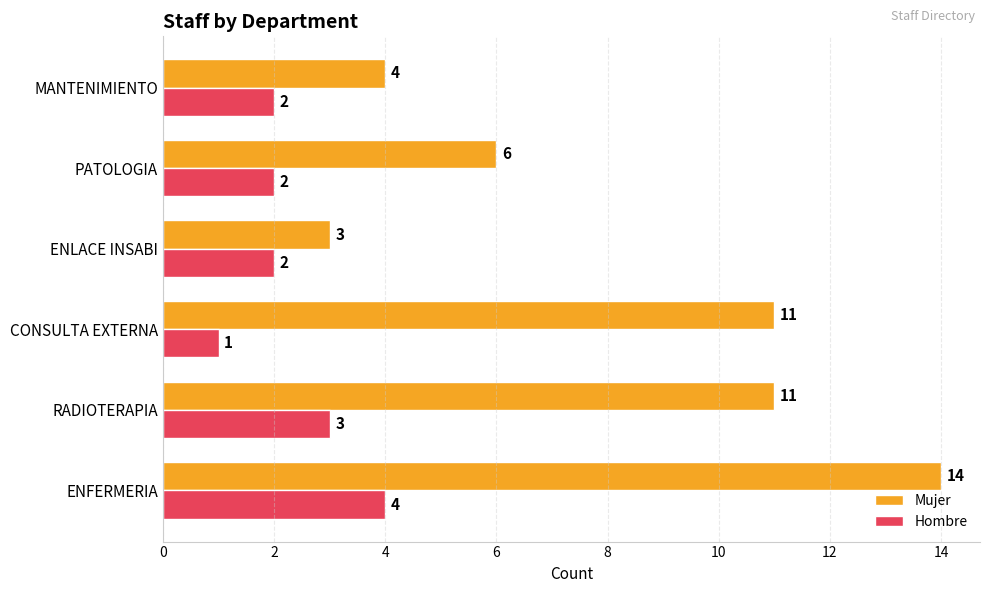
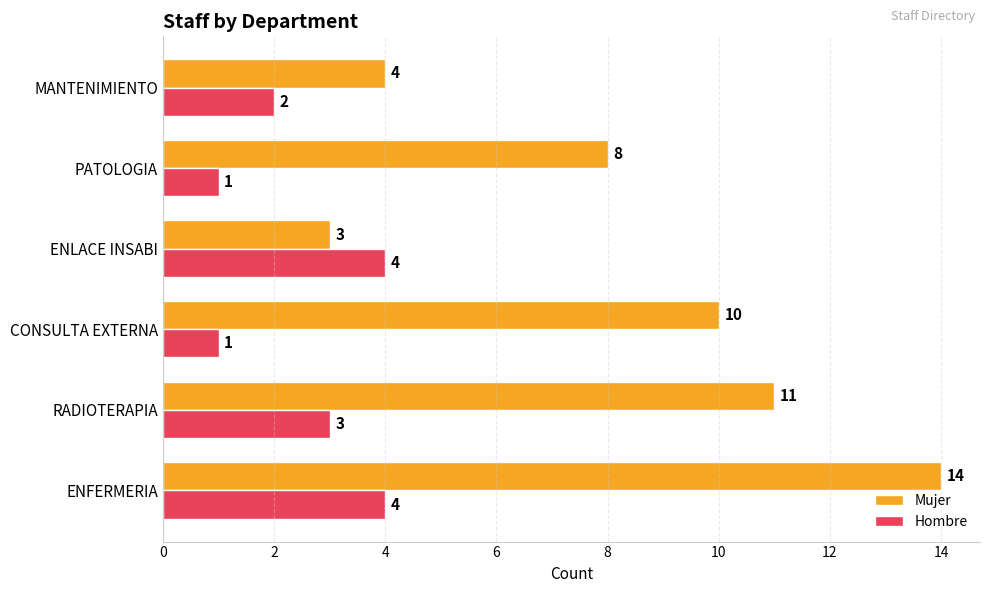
  {
    "Mujer": {
      "MANTENIMIENTO": 4,
-     "PATOLOGIA": 6,
+     "PATOLOGIA": 8,
      "ENLACE INSABI": 3,
-     "CONSULTA EXTERNA": 11,
+     "CONSULTA EXTERNA": 10,
      "RADIOTERAPIA": 11,
      "ENFERMERIA": 14
    },
    "Hombre": {
      "MANTENIMIENTO": 2,
-     "PATOLOGIA": 2,
-     "ENLACE INSABI": 2,
+     "PATOLOGIA": 1,
+     "ENLACE INSABI": 4,
      "CONSULTA EXTERNA": 1,
      "RADIOTERAPIA": 3,
      "ENFERMERIA": 4
    }
  }
